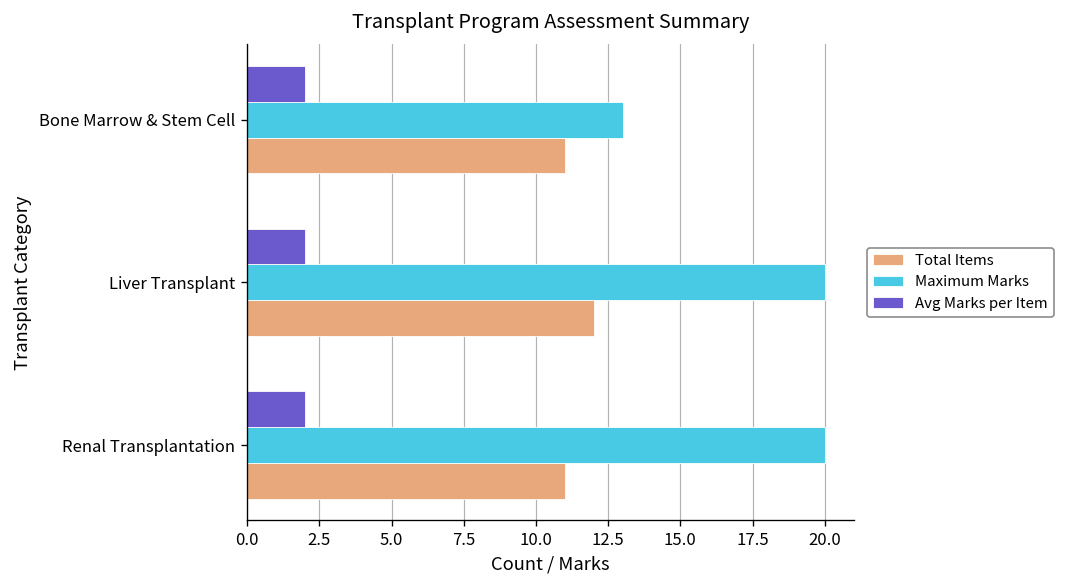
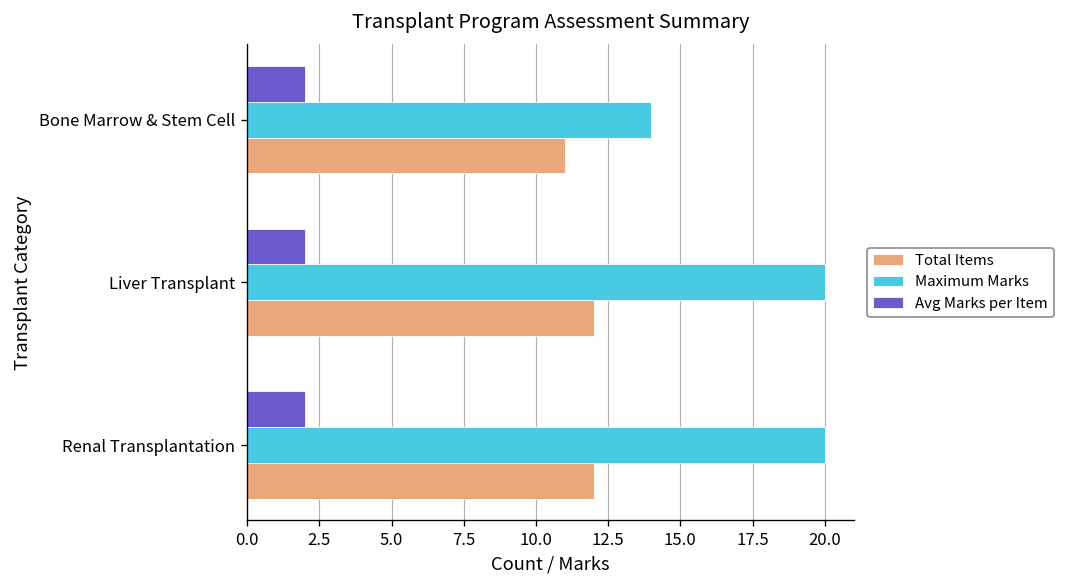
  {
    "Total Items": {
      "Bone Marrow & Stem Cell": 11,
      "Liver Transplant": 12,
-     "Renal Transplantation": 11
+     "Renal Transplantation": 12
    },
    "Maximum Marks": {
-     "Bone Marrow & Stem Cell": 13,
+     "Bone Marrow & Stem Cell": 14,
      "Liver Transplant": 20,
      "Renal Transplantation": 20
    },
    "Avg Marks per Item": {
      "Bone Marrow & Stem Cell": 2,
      "Liver Transplant": 2,
      "Renal Transplantation": 2
    }
  }
